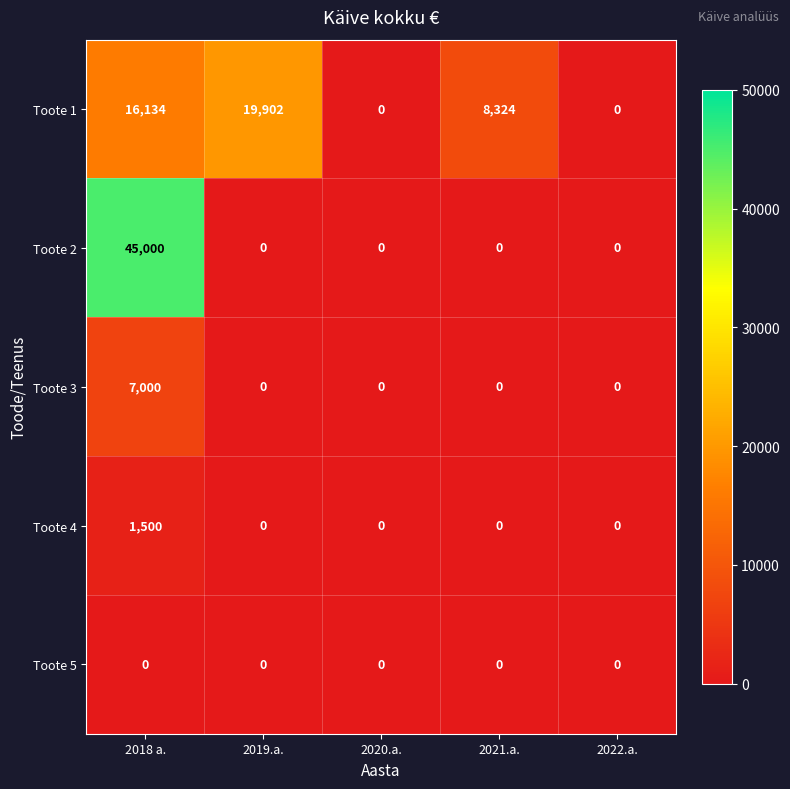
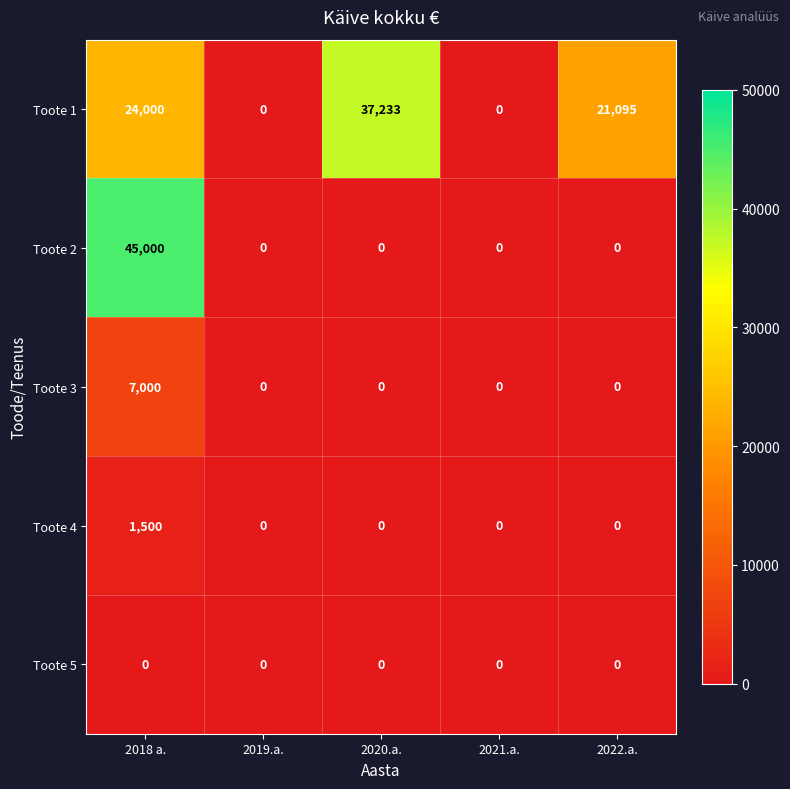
  {
    "Toote 1": {
-     "2018 a.": "16,134",
-     "2019.a.": "19,902",
-     "2020.a.": "0",
-     "2021.a.": "8,324",
-     "2022.a.": "0"
+     "2018 a.": "24,000",
+     "2019.a.": "0",
+     "2020.a.": "37,233",
+     "2021.a.": "0",
+     "2022.a.": "21,095"
    },
    "Toote 2": {
      "2018 a.": "45,000",
      "2019.a.": "0",
      "2020.a.": "0",
      "2021.a.": "0",
      "2022.a.": "0"
    },
    "Toote 3": {
      "2018 a.": "7,000",
      "2019.a.": "0",
      "2020.a.": "0",
      "2021.a.": "0",
      "2022.a.": "0"
    },
    "Toote 4": {
      "2018 a.": "1,500",
      "2019.a.": "0",
      "2020.a.": "0",
      "2021.a.": "0",
      "2022.a.": "0"
    },
    "Toote 5": {
      "2018 a.": "0",
      "2019.a.": "0",
      "2020.a.": "0",
      "2021.a.": "0",
      "2022.a.": "0"
    }
  }
